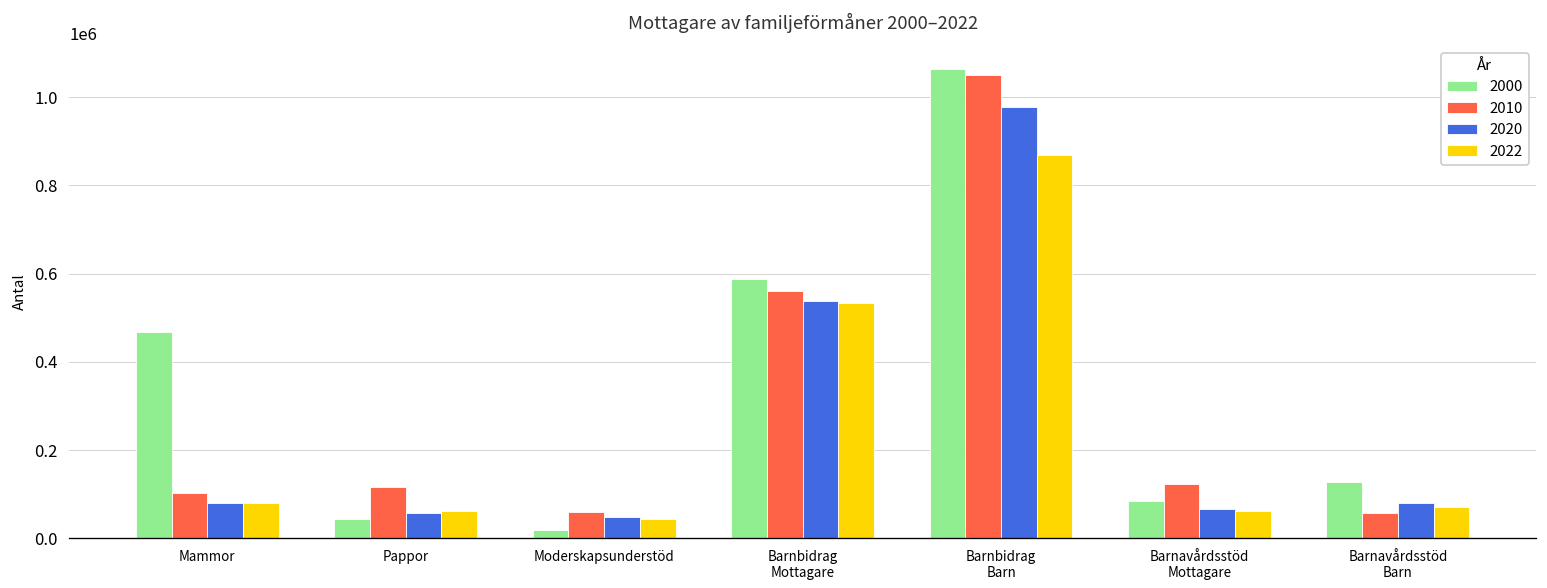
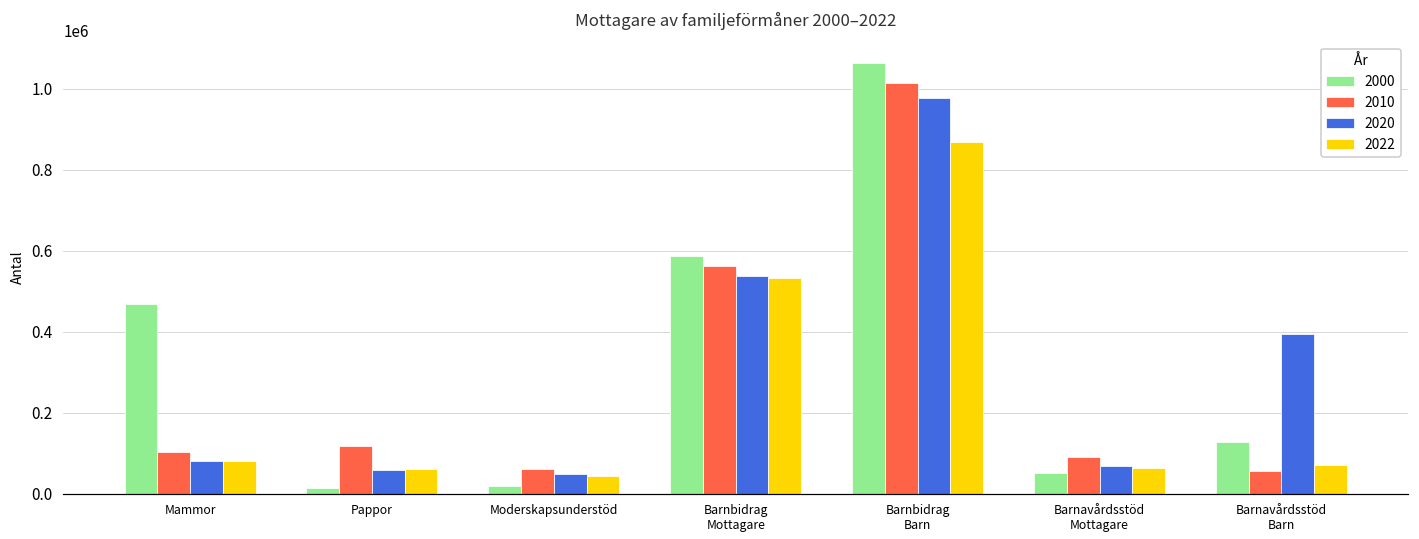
  {
    "2000": {
      "Mammor": 470000,
-     "Pappor": 40000,
+     "Pappor": 10000,
      "Moderskapsunderstöd": 20000,
      "Barnbidrag Mottagare": 590000,
      "Barnbidrag Barn": 1060000,
-     "Barnavårdsstöd Mottagare": 80000,
+     "Barnavårdsstöd Mottagare": 50000,
      "Barnavårdsstöd Barn": 130000
    },
    "2010": {
      "Mammor": 100000,
      "Pappor": 120000,
      "Moderskapsunderstöd": 60000,
      "Barnbidrag Mottagare": 560000,
-     "Barnbidrag Barn": 1050000,
-     "Barnavårdsstöd Mottagare": 120000,
+     "Barnbidrag Barn": 1010000,
+     "Barnavårdsstöd Mottagare": 90000,
      "Barnavårdsstöd Barn": 60000
    },
    "2020": {
      "Mammor": 80000,
      "Pappor": 60000,
      "Moderskapsunderstöd": 50000,
      "Barnbidrag Mottagare": 540000,
      "Barnbidrag Barn": 980000,
      "Barnavårdsstöd Mottagare": 70000,
-     "Barnavårdsstöd Barn": 80000
+     "Barnavårdsstöd Barn": 400000
    },
    "2022": {
      "Mammor": 80000,
      "Pappor": 60000,
      "Moderskapsunderstöd": 40000,
      "Barnbidrag Mottagare": 530000,
      "Barnbidrag Barn": 870000,
      "Barnavårdsstöd Mottagare": 60000,
      "Barnavårdsstöd Barn": 70000
    }
  }
